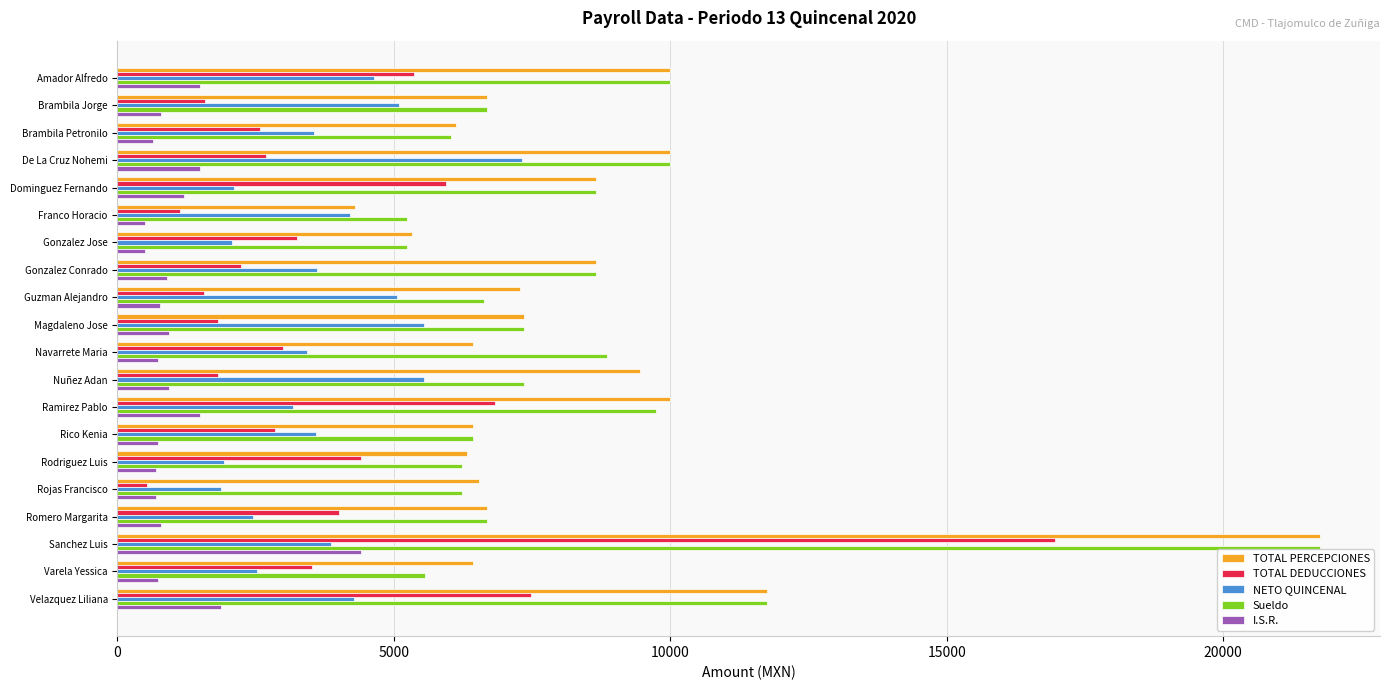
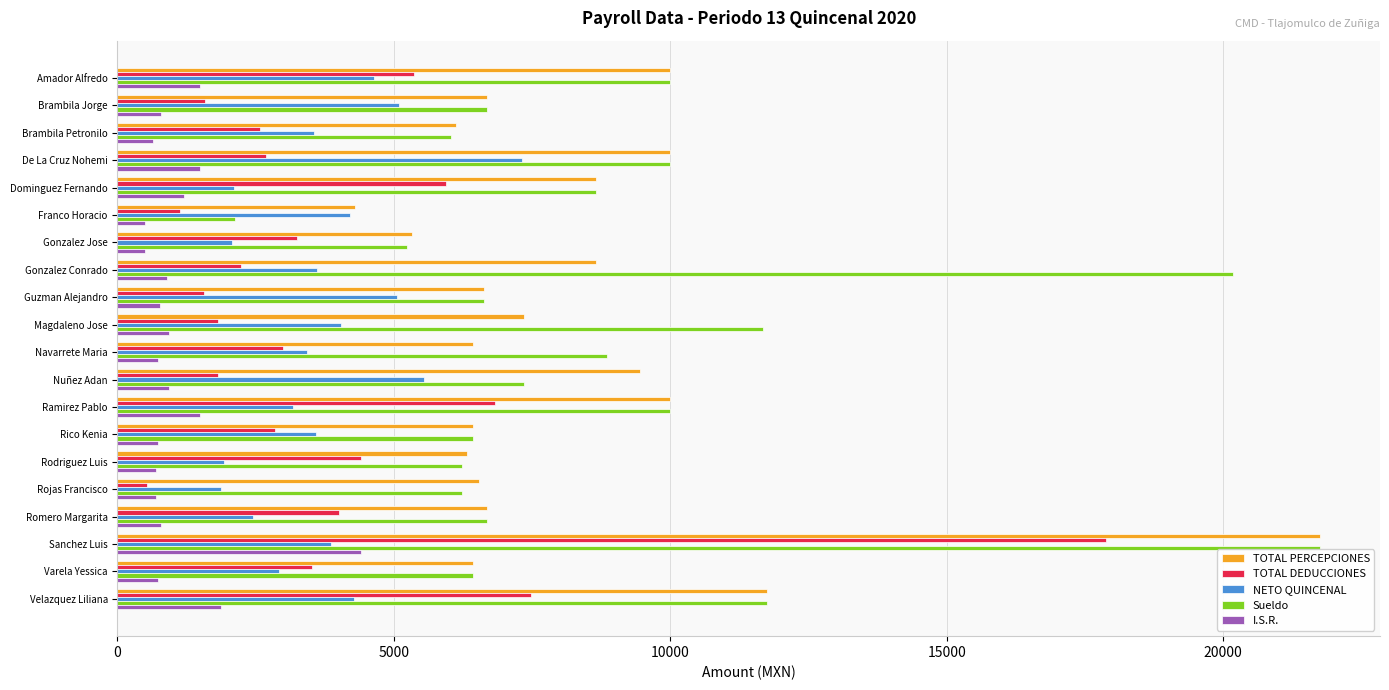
  {
    "TOTAL PERCEPCIONES": {
      "Amador Alfredo": 10000,
      "Brambila Jorge": 6700,
      "Brambila Petronilo": 6100,
      "De La Cruz Nohemi": 10000,
      "Dominguez Fernando": 8700,
      "Franco Horacio": 4300,
      "Gonzalez Jose": 5300,
      "Gonzalez Conrado": 8700,
-     "Guzman Alejandro": 7300,
+     "Guzman Alejandro": 6600,
      "Magdaleno Jose": 7400,
      "Navarrete Maria": 6400,
      "Nuñez Adan": 9400,
      "Ramirez Pablo": 10000,
      "Rico Kenia": 6400,
      "Rodriguez Luis": 6300,
      "Rojas Francisco": 6500,
      "Romero Margarita": 6700,
      "Sanchez Luis": 21800,
      "Varela Yessica": 6400,
      "Velazquez Liliana": 11700
    },
    "TOTAL DEDUCCIONES": {
      "Amador Alfredo": 5400,
      "Brambila Jorge": 1600,
      "Brambila Petronilo": 2600,
      "De La Cruz Nohemi": 2700,
      "Dominguez Fernando": 5900,
      "Franco Horacio": 1100,
      "Gonzalez Jose": 3300,
      "Gonzalez Conrado": 2200,
      "Guzman Alejandro": 1600,
      "Magdaleno Jose": 1800,
      "Navarrete Maria": 3000,
      "Nuñez Adan": 1800,
      "Ramirez Pablo": 6800,
      "Rico Kenia": 2800,
      "Rodriguez Luis": 4400,
      "Rojas Francisco": 500,
      "Romero Margarita": 4000,
-     "Sanchez Luis": 17000,
+     "Sanchez Luis": 17900,
      "Varela Yessica": 3500,
      "Velazquez Liliana": 7500
    },
    "NETO QUINCENAL": {
      "Amador Alfredo": 4600,
      "Brambila Jorge": 5100,
      "Brambila Petronilo": 3600,
      "De La Cruz Nohemi": 7300,
      "Dominguez Fernando": 2100,
      "Franco Horacio": 4200,
      "Gonzalez Jose": 2100,
      "Gonzalez Conrado": 3600,
      "Guzman Alejandro": 5100,
-     "Magdaleno Jose": 5500,
+     "Magdaleno Jose": 4100,
      "Navarrete Maria": 3400,
      "Nuñez Adan": 5500,
      "Ramirez Pablo": 3200,
      "Rico Kenia": 3600,
      "Rodriguez Luis": 1900,
      "Rojas Francisco": 1900,
      "Romero Margarita": 2500,
      "Sanchez Luis": 3900,
-     "Varela Yessica": 2500,
+     "Varela Yessica": 2900,
      "Velazquez Liliana": 4300
    },
    "Sueldo": {
      "Amador Alfredo": 10000,
      "Brambila Jorge": 6700,
      "Brambila Petronilo": 6000,
      "De La Cruz Nohemi": 10000,
      "Dominguez Fernando": 8700,
-     "Franco Horacio": 5200,
+     "Franco Horacio": 2100,
      "Gonzalez Jose": 5200,
-     "Gonzalez Conrado": 8700,
+     "Gonzalez Conrado": 20200,
      "Guzman Alejandro": 6600,
-     "Magdaleno Jose": 7400,
+     "Magdaleno Jose": 11700,
      "Navarrete Maria": 8900,
      "Nuñez Adan": 7400,
-     "Ramirez Pablo": 9700,
+     "Ramirez Pablo": 10000,
      "Rico Kenia": 6400,
      "Rodriguez Luis": 6200,
      "Rojas Francisco": 6200,
      "Romero Margarita": 6700,
      "Sanchez Luis": 21800,
-     "Varela Yessica": 5600,
+     "Varela Yessica": 6400,
      "Velazquez Liliana": 11700
    },
    "I.S.R.": {
      "Amador Alfredo": 1500,
      "Brambila Jorge": 800,
      "Brambila Petronilo": 600,
      "De La Cruz Nohemi": 1500,
      "Dominguez Fernando": 1200,
      "Franco Horacio": 500,
      "Gonzalez Jose": 500,
      "Gonzalez Conrado": 900,
      "Guzman Alejandro": 800,
      "Magdaleno Jose": 900,
      "Navarrete Maria": 700,
      "Nuñez Adan": 900,
      "Ramirez Pablo": 1500,
      "Rico Kenia": 700,
      "Rodriguez Luis": 700,
      "Rojas Francisco": 700,
      "Romero Margarita": 800,
      "Sanchez Luis": 4400,
      "Varela Yessica": 700,
      "Velazquez Liliana": 1900
    }
  }
